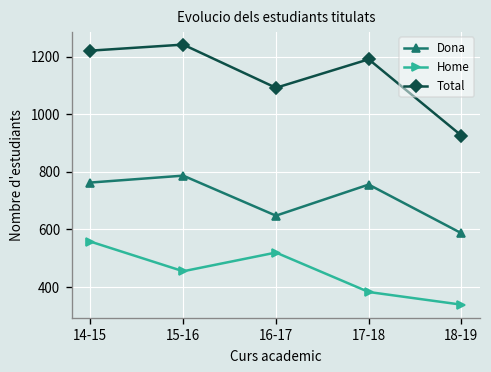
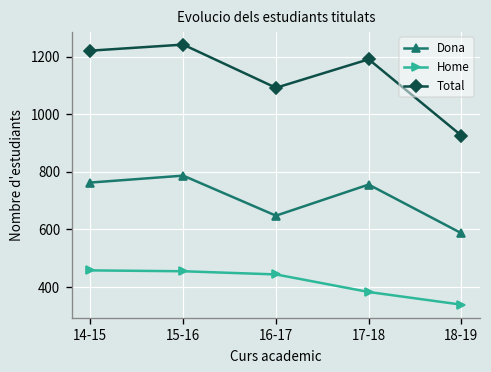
  {
    "Home": {
-     "14-15": 560,
+     "14-15": 460,
      "15-16": 460,
-     "16-17": 520,
+     "16-17": 440,
      "17-18": 380,
      "18-19": 340
    }
  }
